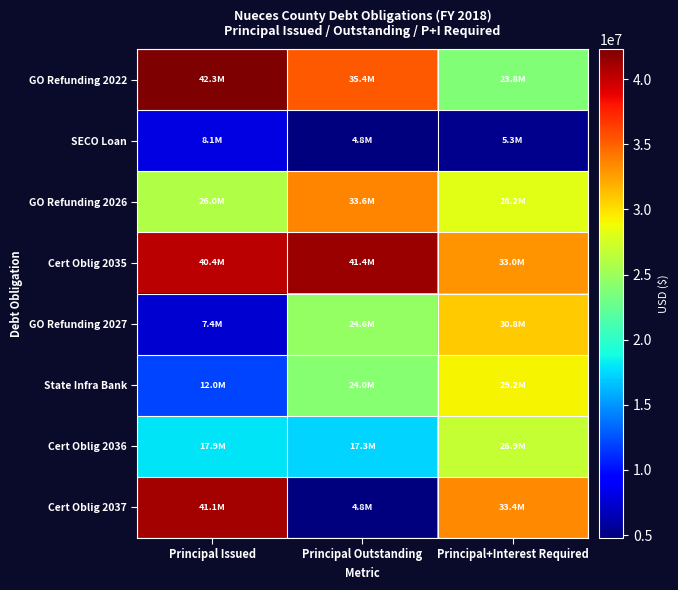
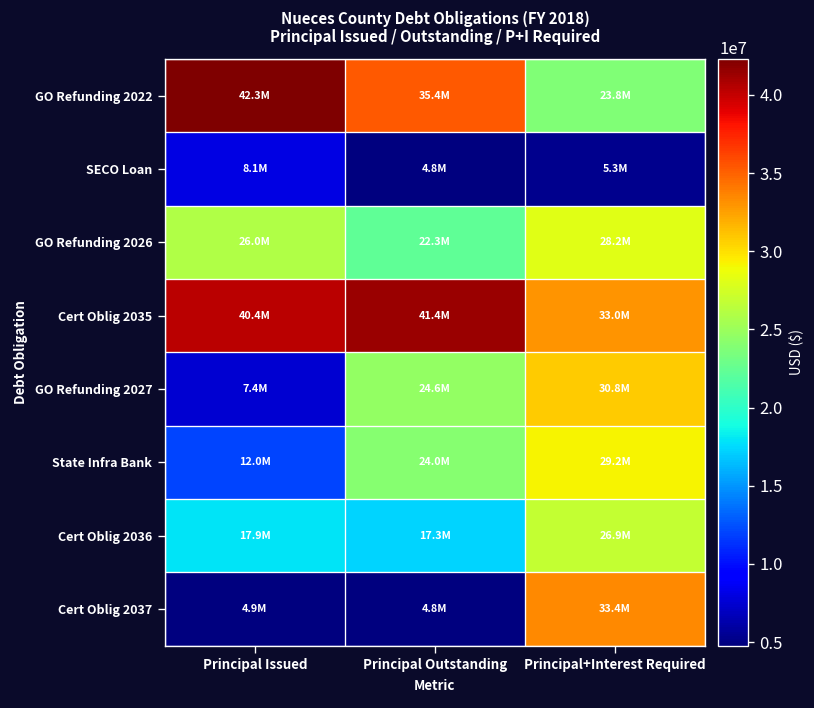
  {
    "GO Refunding 2022": {
      "Principal Issued": "42.3M",
      "Principal Outstanding": "35.4M",
      "Principal+Interest Required": "23.8M"
    },
    "SECO Loan": {
      "Principal Issued": "8.1M",
      "Principal Outstanding": "4.8M",
      "Principal+Interest Required": "5.3M"
    },
    "GO Refunding 2026": {
      "Principal Issued": "26.0M",
-     "Principal Outstanding": "33.6M",
+     "Principal Outstanding": "22.3M",
      "Principal+Interest Required": "28.2M"
    },
    "Cert Oblig 2035": {
      "Principal Issued": "40.4M",
      "Principal Outstanding": "41.4M",
      "Principal+Interest Required": "33.0M"
    },
    "GO Refunding 2027": {
      "Principal Issued": "7.4M",
      "Principal Outstanding": "24.6M",
      "Principal+Interest Required": "30.8M"
    },
    "State Infra Bank": {
      "Principal Issued": "12.0M",
      "Principal Outstanding": "24.0M",
      "Principal+Interest Required": "29.2M"
    },
    "Cert Oblig 2036": {
      "Principal Issued": "17.9M",
      "Principal Outstanding": "17.3M",
      "Principal+Interest Required": "26.9M"
    },
    "Cert Oblig 2037": {
-     "Principal Issued": "41.1M",
+     "Principal Issued": "4.9M",
      "Principal Outstanding": "4.8M",
      "Principal+Interest Required": "33.4M"
    }
  }
